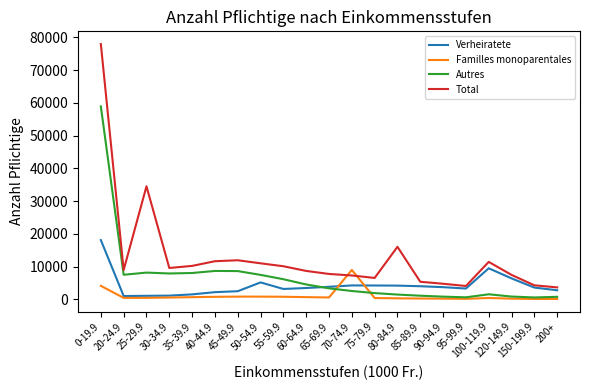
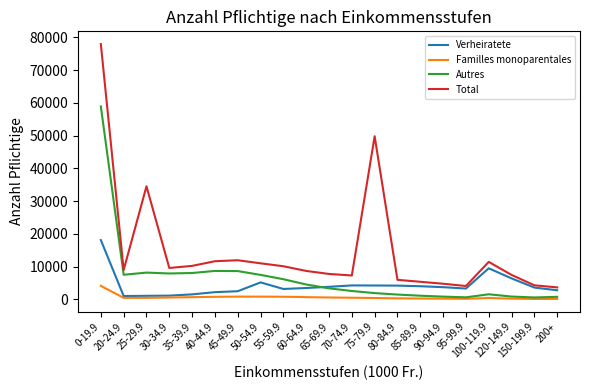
  {
    "Verheiratete": {
      "0-19.9": 18000,
      "35-39.9": 2000,
      "40-44.9": 2000,
      "45-49.9": 2000,
      "50-54.9": 5000,
      "55-59.9": 3000,
      "60-64.9": 3000,
      "70-74.9": 4000,
      "75-79.9": 4000,
      "80-84.9": 4000,
      "85-89.9": 4000,
      "90-94.9": 4000,
      "100-119.9": 9000,
      "120-149.9": 6000,
      "200+": 3000
    },
    "Familles monoparentales": {
      "0-19.9": 4000,
      "35-39.9": 1000,
      "40-44.9": 1000,
      "45-49.9": 1000,
      "50-54.9": 1000,
      "55-59.9": 1000,
      "60-64.9": 1000,
      "65-69.9": 1000,
-     "70-74.9": 9000,
+     "70-74.9": 0,
      "75-79.9": 0,
      "80-84.9": 0,
      "85-89.9": 0,
      "100-119.9": 0
    },
    "Autres": {
      "0-19.9": 59000,
      "20-24.9": 7000,
      "25-29.9": 8000,
      "30-34.9": 8000,
      "35-39.9": 8000,
      "40-44.9": 9000,
      "45-49.9": 9000,
      "50-54.9": 7000,
      "55-59.9": 6000,
      "60-64.9": 5000,
      "70-74.9": 3000,
      "75-79.9": 2000,
      "80-84.9": 1000,
      "85-89.9": 1000,
      "100-119.9": 2000
    },
    "Total": {
      "0-19.9": 78000,
      "20-24.9": 9000,
      "25-29.9": 35000,
      "30-34.9": 10000,
      "35-39.9": 10000,
      "40-44.9": 12000,
      "45-49.9": 12000,
      "50-54.9": 11000,
      "55-59.9": 10000,
      "60-64.9": 9000,
      "65-69.9": 8000,
      "70-74.9": 7000,
-     "75-79.9": 7000,
-     "80-84.9": 16000,
+     "75-79.9": 50000,
+     "80-84.9": 6000,
      "85-89.9": 5000,
      "90-94.9": 5000,
      "100-119.9": 11000,
      "120-149.9": 7000,
      "200+": 4000
    }
  }
